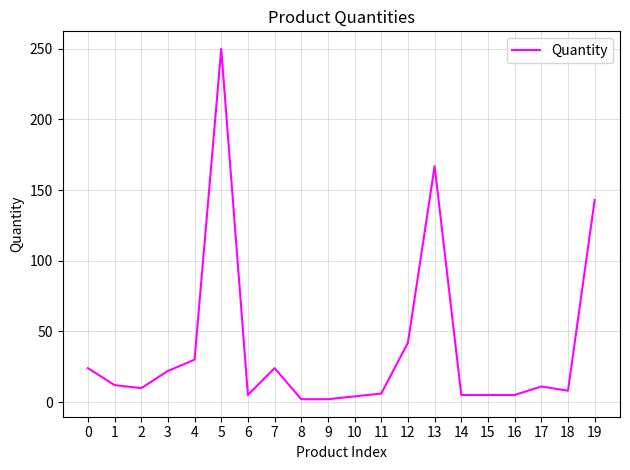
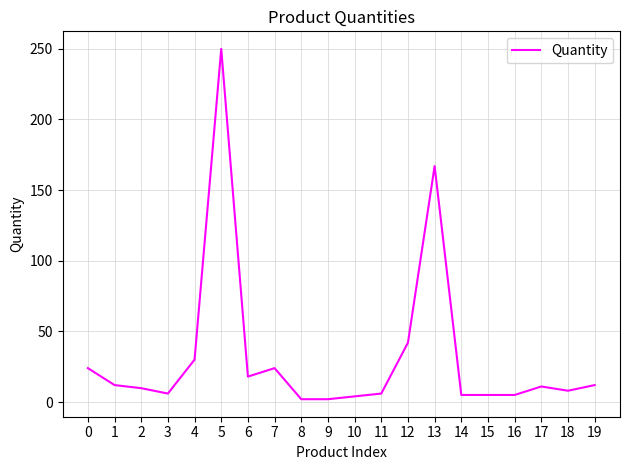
  {
    "0": 24,
    "1": 12,
    "2": 10,
-   "3": 22,
+   "3": 6,
    "4": 30,
    "5": 250,
-   "6": 5,
+   "6": 18,
    "7": 24,
    "8": 2,
    "9": 2,
    "10": 4,
    "11": 6,
    "12": 42,
    "13": 167,
    "14": 5,
    "15": 5,
    "16": 5,
    "17": 11,
    "18": 8,
-   "19": 143
+   "19": 12
  }
